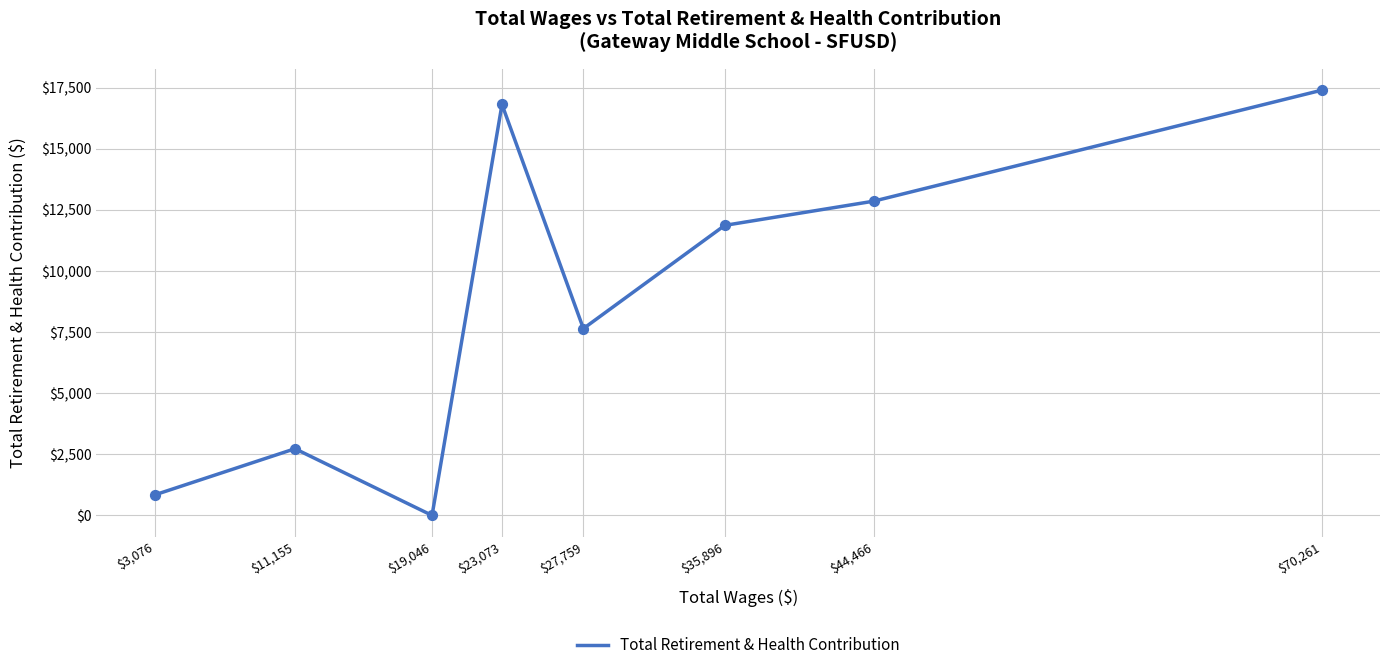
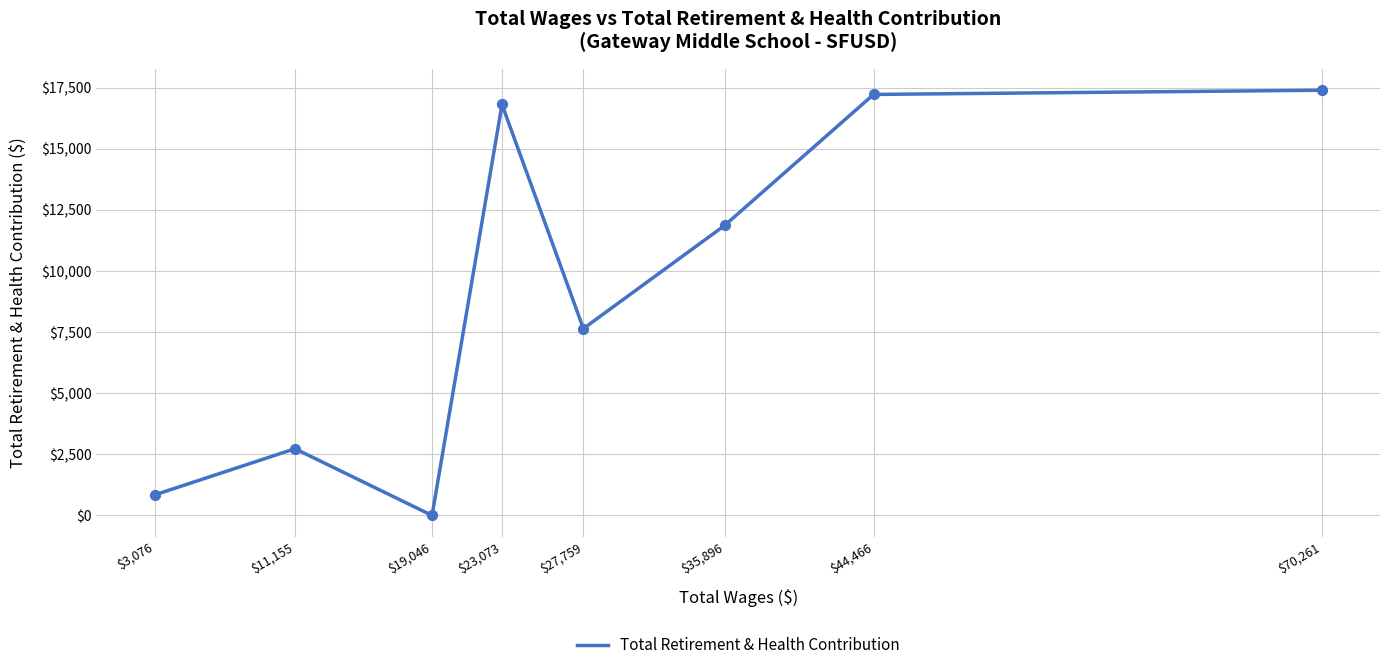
  {
    "$3,076": "$800",
    "$11,155": "$2,700",
    "$19,046": "$0",
    "$23,073": "$16,800",
    "$27,759": "$7,600",
    "$35,896": "$11,900",
-   "$44,466": "$12,900",
+   "$44,466": "$17,200",
    "$70,261": "$17,400"
  }
